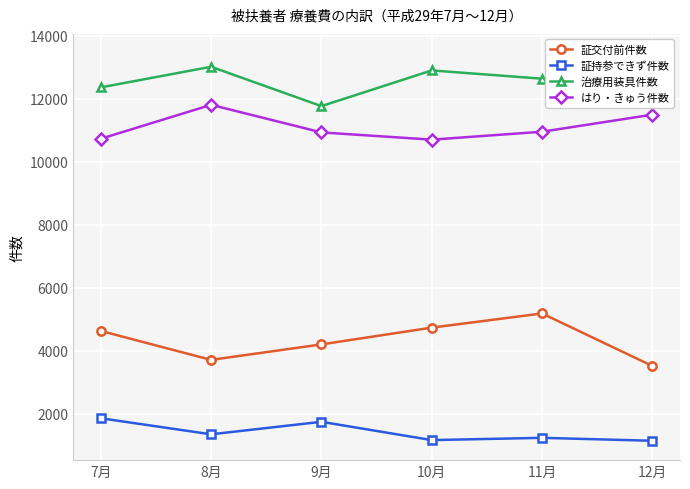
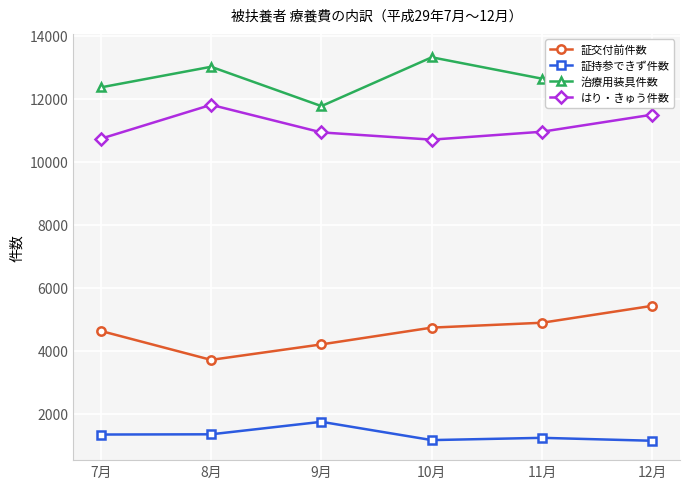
  {
    "証交付前件数": {
      "7月": 4600,
      "8月": 3700,
      "9月": 4200,
      "10月": 4700,
-     "11月": 5200,
-     "12月": 3500
+     "11月": 4900,
+     "12月": 5400
    },
    "証持参できず件数": {
-     "7月": 1900,
+     "7月": 1300,
      "8月": 1300,
      "9月": 1700,
      "10月": 1200,
      "11月": 1200,
      "12月": 1100
    },
    "治療用装具件数": {
      "7月": 12400,
      "8月": 13000,
      "9月": 11800,
-     "10月": 12900,
+     "10月": 13300,
      "11月": 12600
    },
    "はり・きゅう件数": {
      "7月": 10700,
      "8月": 11800,
      "9月": 10900,
      "10月": 10700,
      "11月": 11000,
      "12月": 11500
    }
  }
